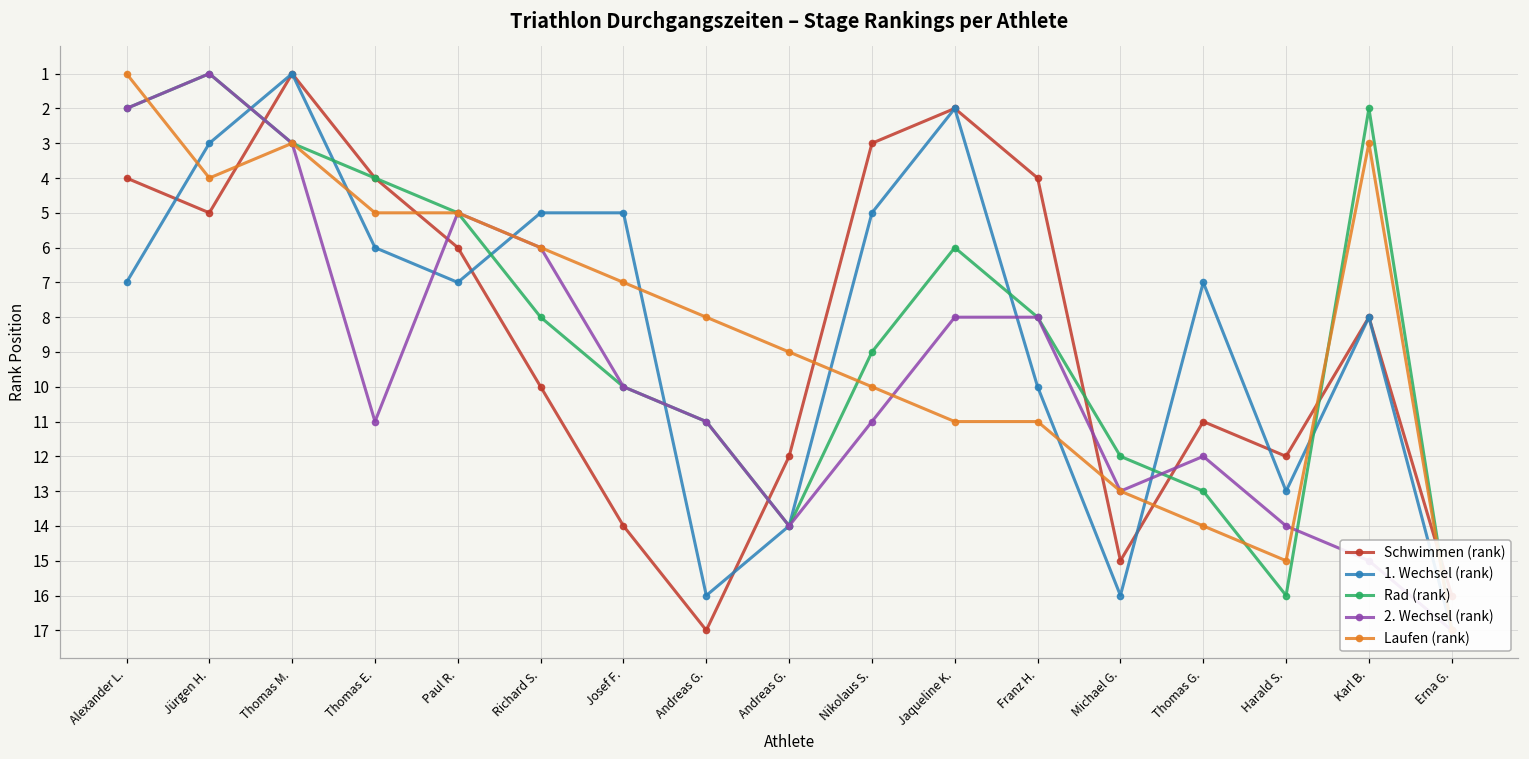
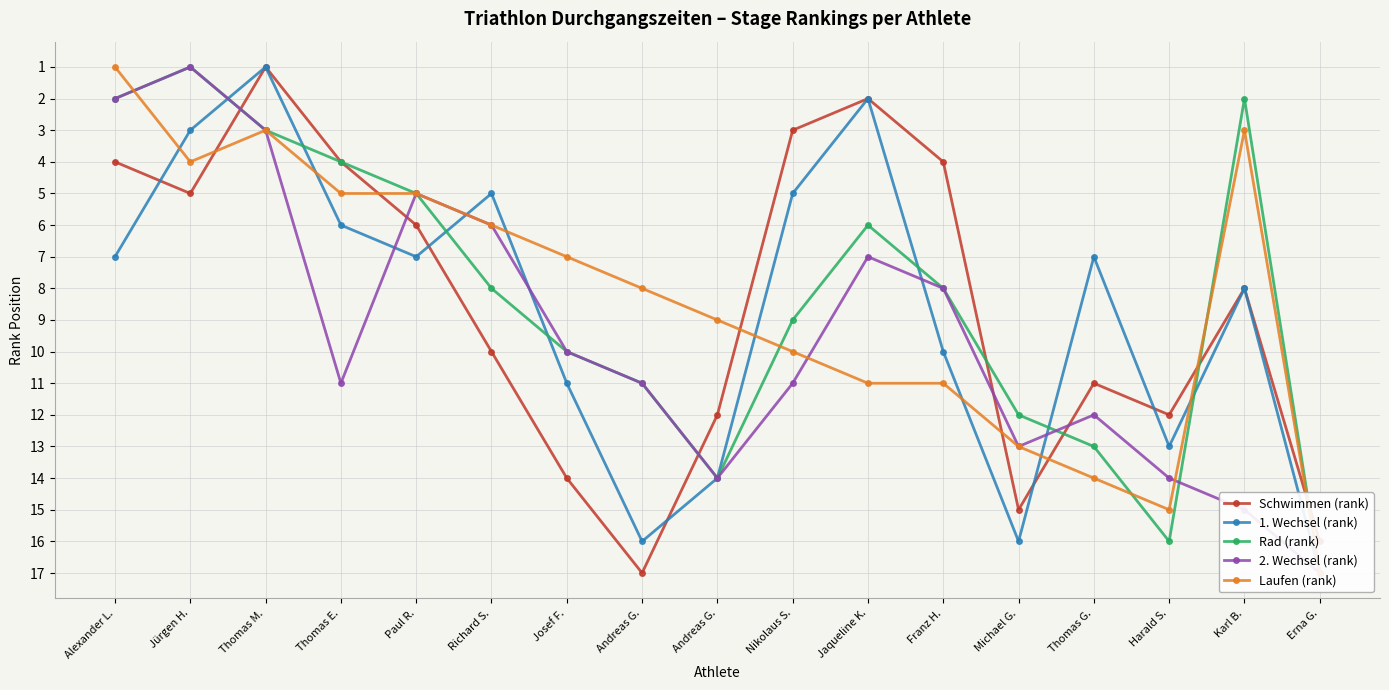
  {
    "Schwimmen (rank)": {
      "Alexander L.": 4,
      "Jürgen H.": 5,
      "Paul R.": 6,
      "Richard S.": 10,
      "Josef F.": 14,
      "Nikolaus S.": 3,
      "Franz H.": 4,
      "Michael G.": 15,
      "Thomas G.": 11,
      "Harald S.": 12
    },
    "1. Wechsel (rank)": {
      "Alexander L.": 7,
      "Jürgen H.": 3,
      "Thomas E.": 6,
      "Paul R.": 7,
      "Richard S.": 5,
-     "Josef F.": 5,
+     "Josef F.": 11,
      "Nikolaus S.": 5,
      "Franz H.": 10,
      "Michael G.": 16,
      "Thomas G.": 7,
      "Harald S.": 13
    },
    "Rad (rank)": {
      "Richard S.": 8,
      "Nikolaus S.": 9,
      "Jaqueline K.": 6,
      "Michael G.": 12,
      "Thomas G.": 13,
      "Harald S.": 16,
      "Karl B.": 2
    },
    "2. Wechsel (rank)": {
      "Thomas E.": 11,
      "Nikolaus S.": 11,
-     "Jaqueline K.": 8,
+     "Jaqueline K.": 7,
      "Thomas G.": 12,
      "Harald S.": 14
    },
    "Laufen (rank)": {
      "Alexander L.": 1,
      "Jürgen H.": 4,
      "Thomas E.": 5,
      "Josef F.": 7,
      "Nikolaus S.": 10,
      "Jaqueline K.": 11,
      "Franz H.": 11,
      "Thomas G.": 14,
      "Harald S.": 15,
      "Karl B.": 3
    }
  }
